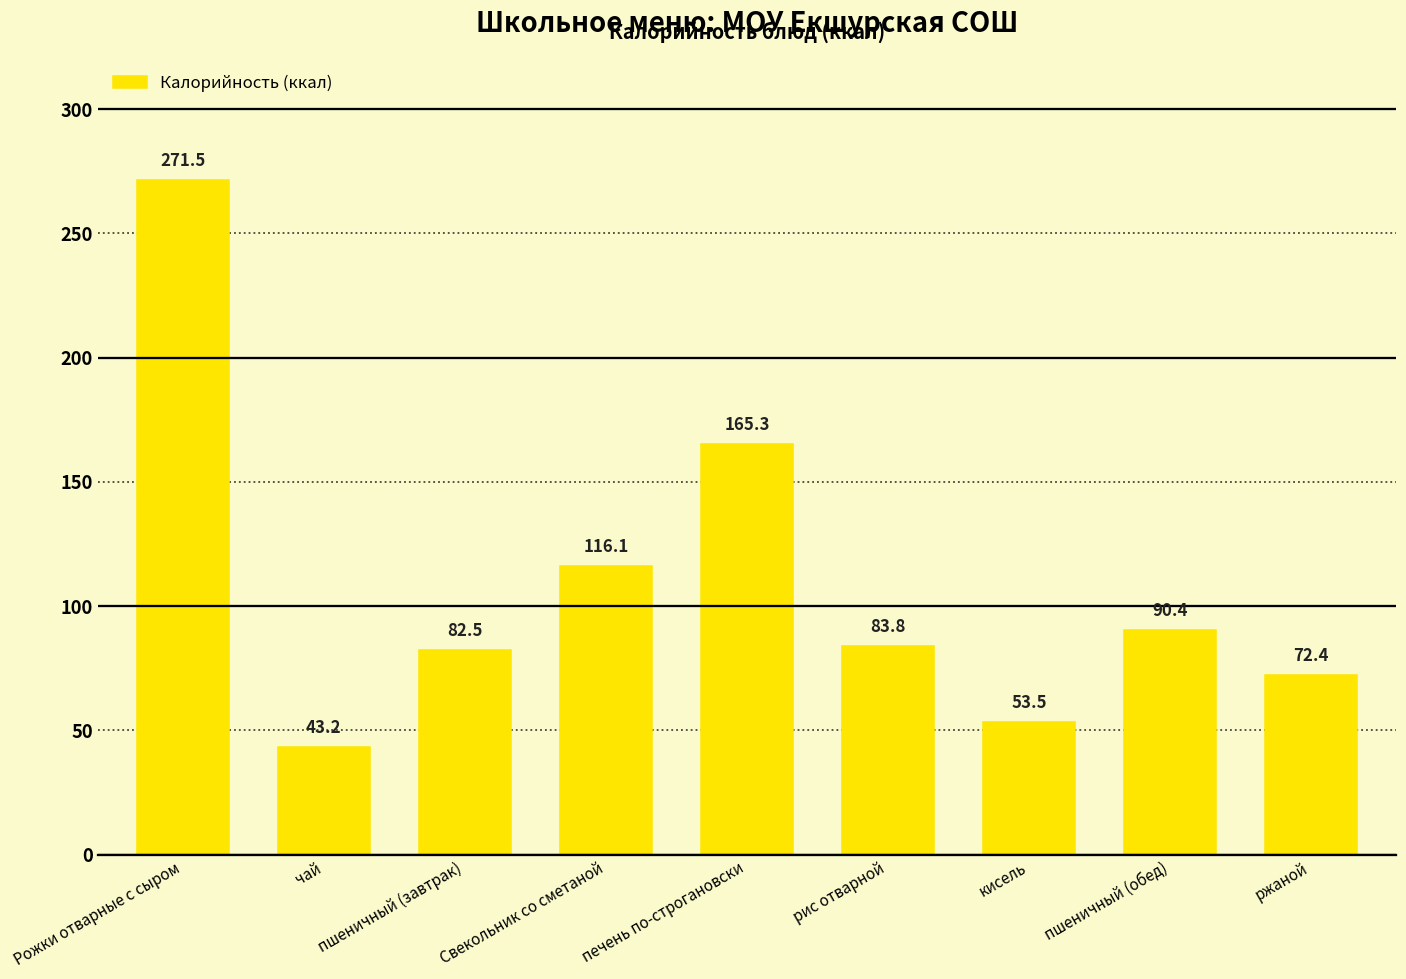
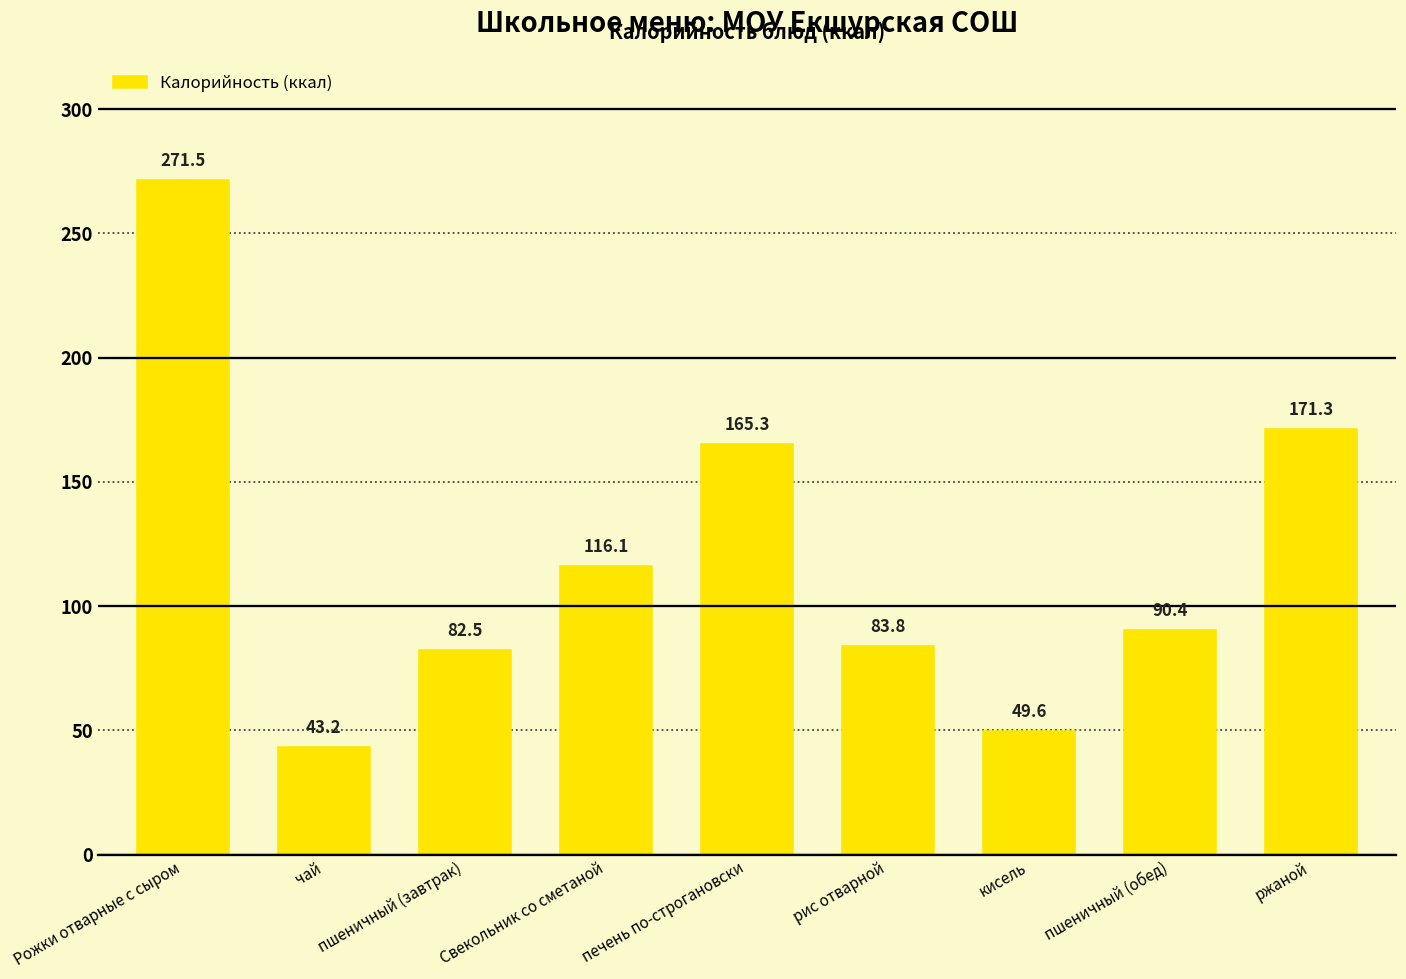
  {
    "Рожки отварные с сыром": 271.5,
    "чай": 43.2,
    "пшеничный (завтрак)": 82.5,
    "Свекольник со сметаной": 116.1,
    "печень по-строгановски": 165.3,
    "рис отварной": 83.8,
-   "кисель": 53.5,
+   "кисель": 49.6,
    "пшеничный (обед)": 90.4,
-   "ржаной": 72.4
+   "ржаной": 171.3
  }
